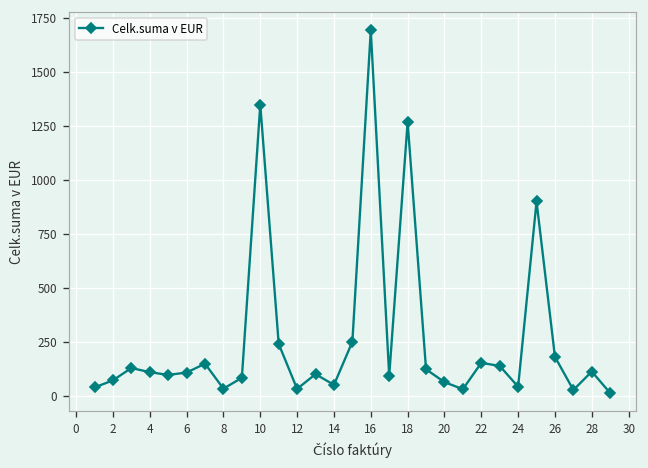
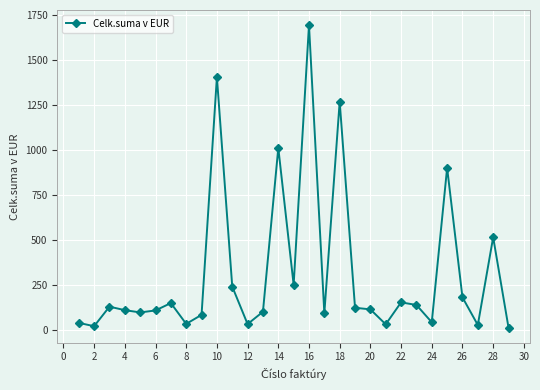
  {
-   "2": 70,
+   "2": 20,
    "4": 110,
    "6": 110,
    "8": 30,
-   "10": 1350,
+   "10": 1400,
    "12": 30,
-   "14": 50,
+   "14": 1010,
    "16": 1690,
    "18": 1270,
-   "20": 60,
+   "20": 110,
    "22": 150,
    "24": 40,
    "26": 180,
-   "28": 110
+   "28": 510
  }
